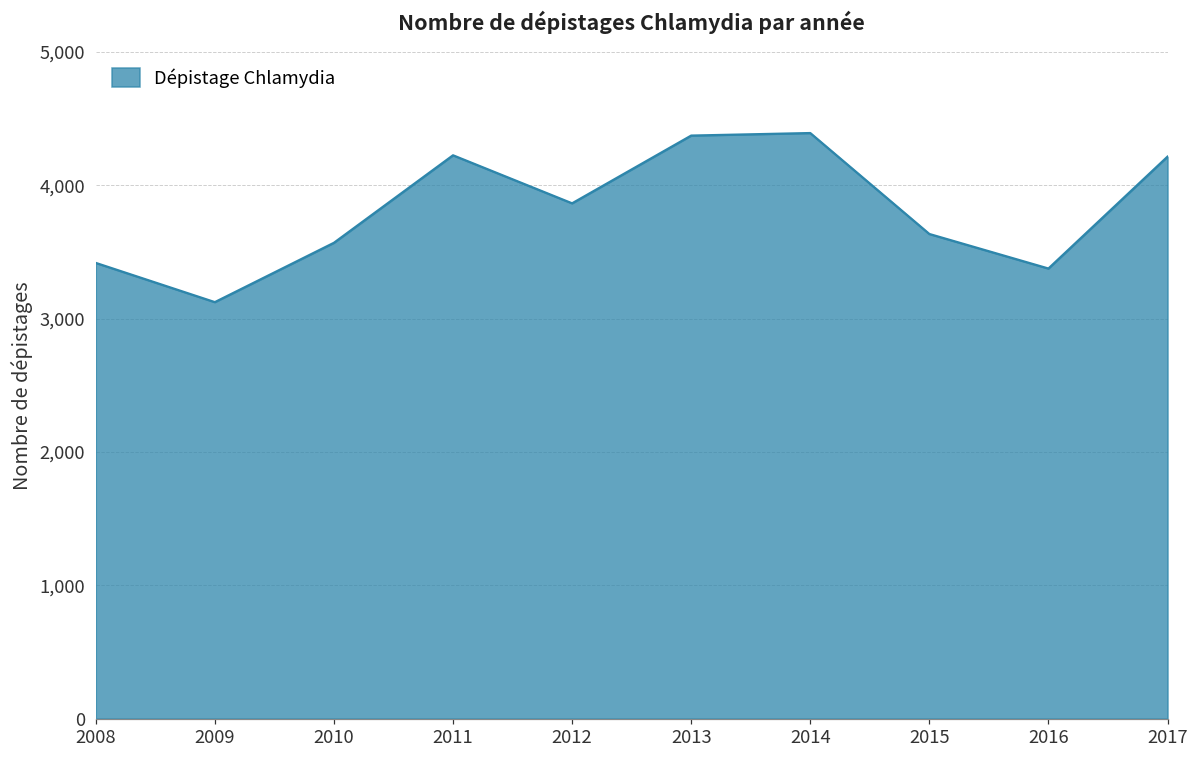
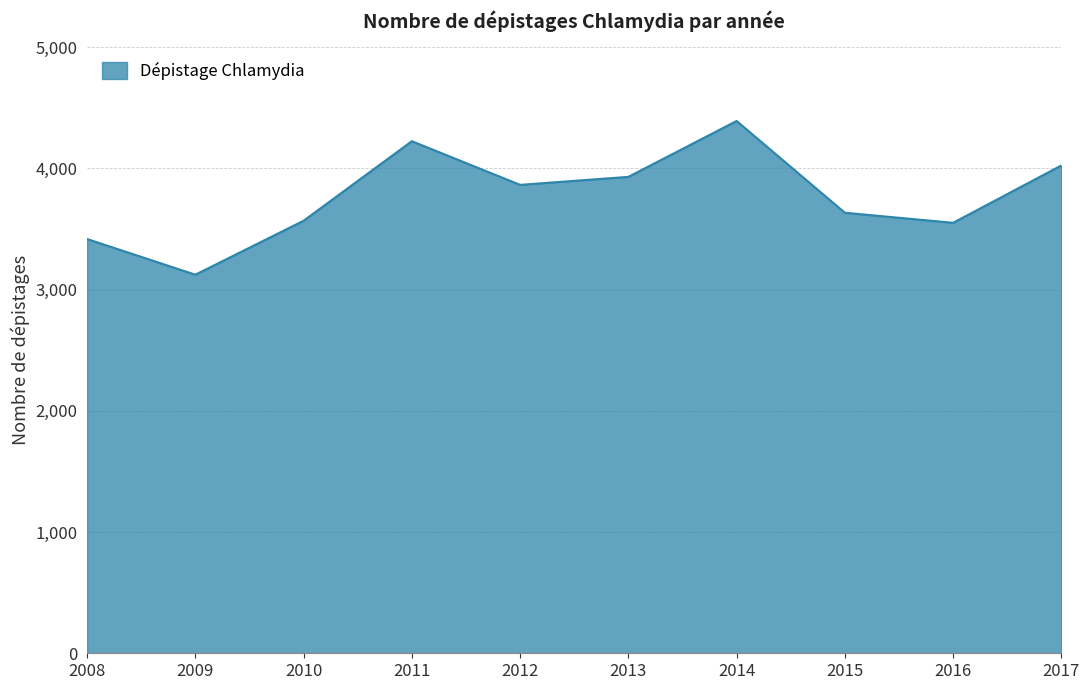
  {
    "2008": "3,420",
    "2009": "3,120",
    "2010": "3,570",
    "2011": "4,220",
    "2012": "3,860",
-   "2013": "4,370",
+   "2013": "3,930",
    "2014": "4,390",
    "2015": "3,630",
-   "2016": "3,380",
-   "2017": "4,210"
+   "2016": "3,550",
+   "2017": "4,020"
  }
